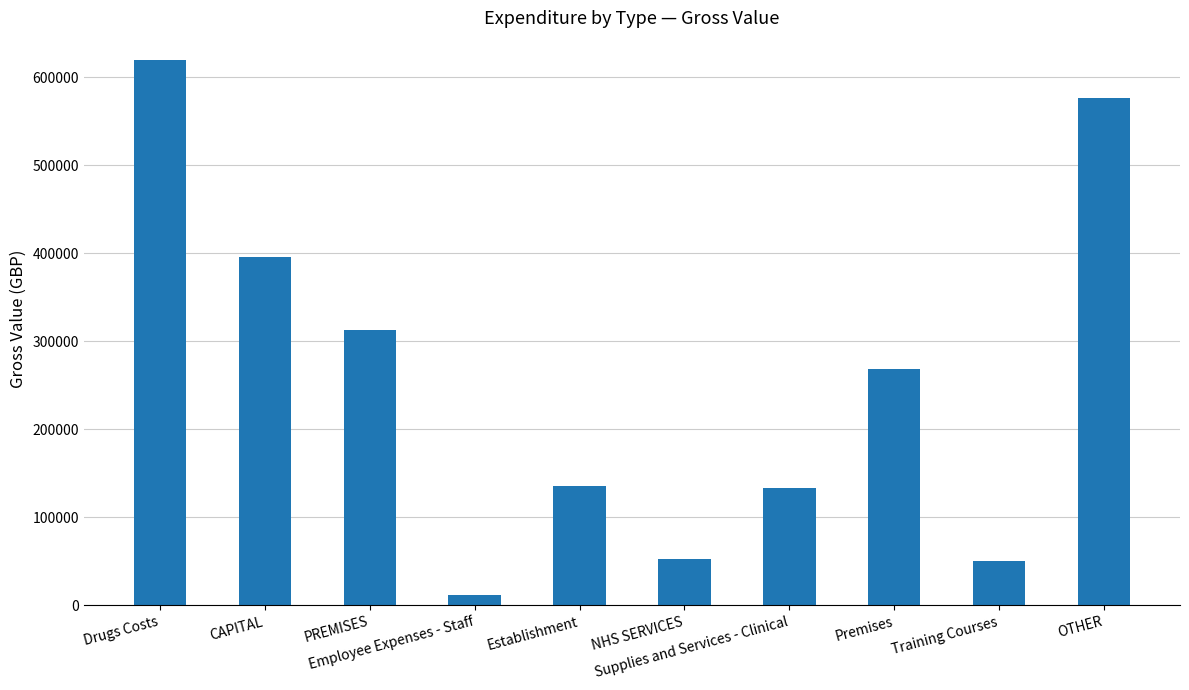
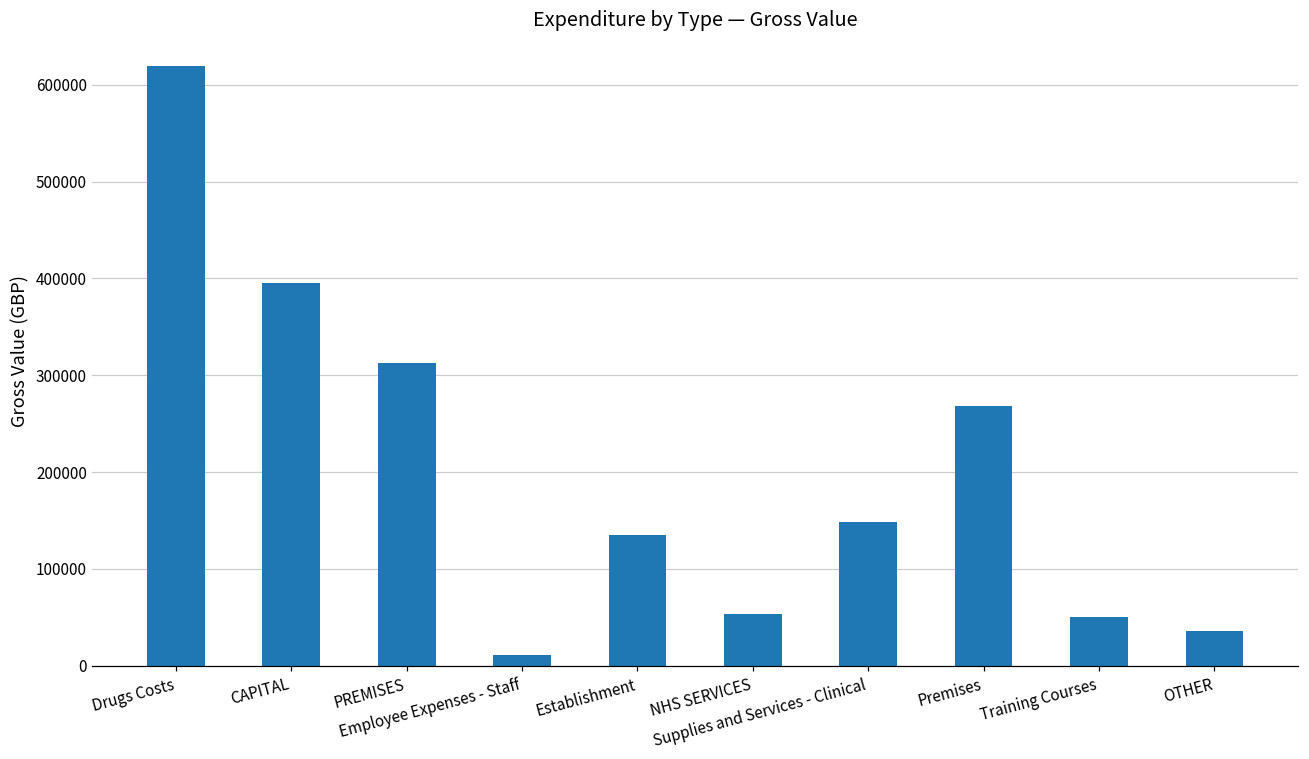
  {
    "Drugs Costs": 620000,
    "CAPITAL": 400000,
    "PREMISES": 310000,
    "Employee Expenses - Staff": 10000,
    "Establishment": 140000,
    "NHS SERVICES": 50000,
-   "Supplies and Services - Clinical": 130000,
+   "Supplies and Services - Clinical": 150000,
    "Premises": 270000,
    "Training Courses": 50000,
-   "OTHER": 580000
+   "OTHER": 40000
  }
